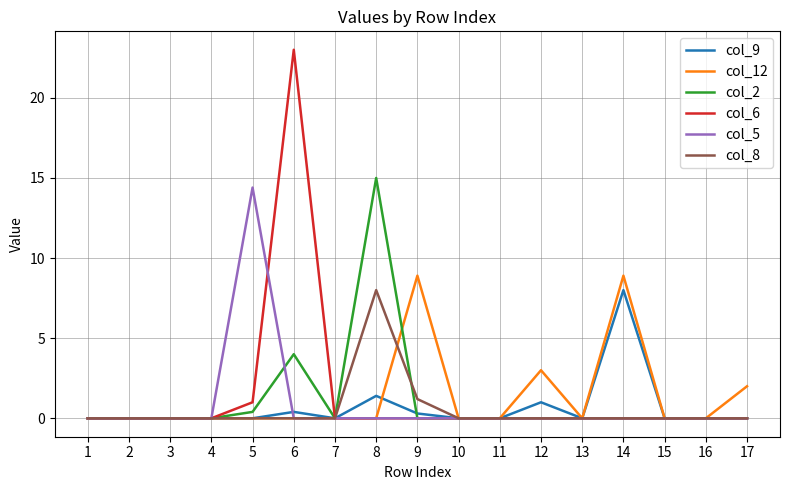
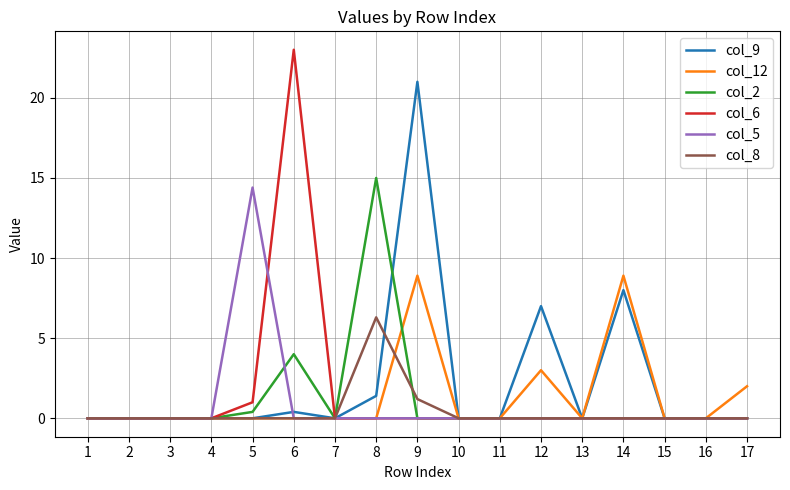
  {
    "col_9": {
      "6": 0.4,
      "8": 1.4,
-     "9": 0.3,
-     "12": 1,
+     "9": 21.0,
+     "12": 7,
      "14": 8.0
    },
    "col_12": {
      "9": 8.9,
      "12": 3.0,
      "14": 8.9,
      "17": 2.0
    },
    "col_2": {
      "5": 0.4,
      "6": 4.0,
      "8": 15.0
    },
    "col_6": {
      "5": 1.0,
      "6": 23.0
    },
    "col_5": {
      "5": 14.4
    },
    "col_8": {
-     "8": 8.0,
+     "8": 6.3,
      "9": 1.2
    }
  }
